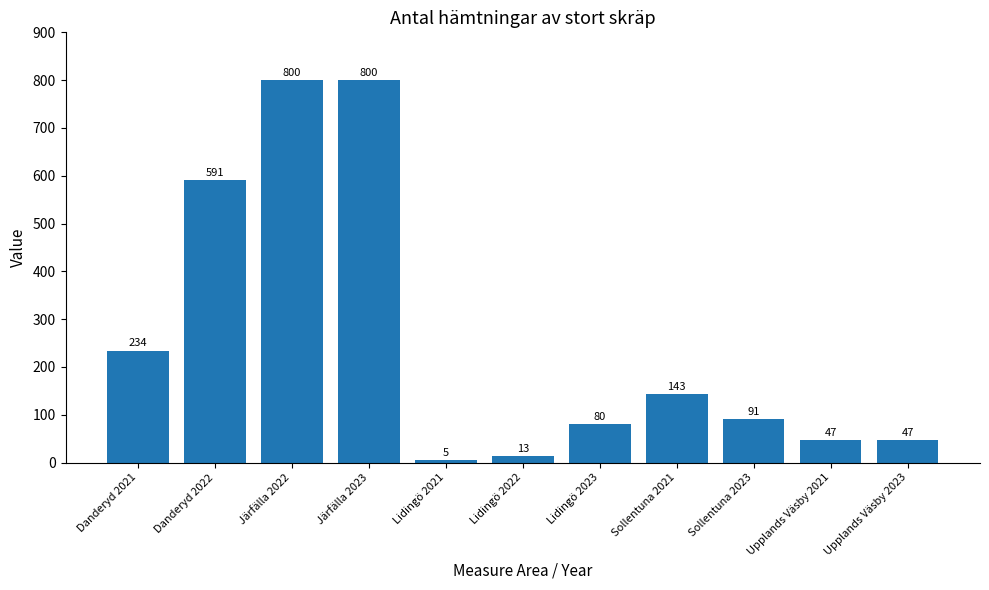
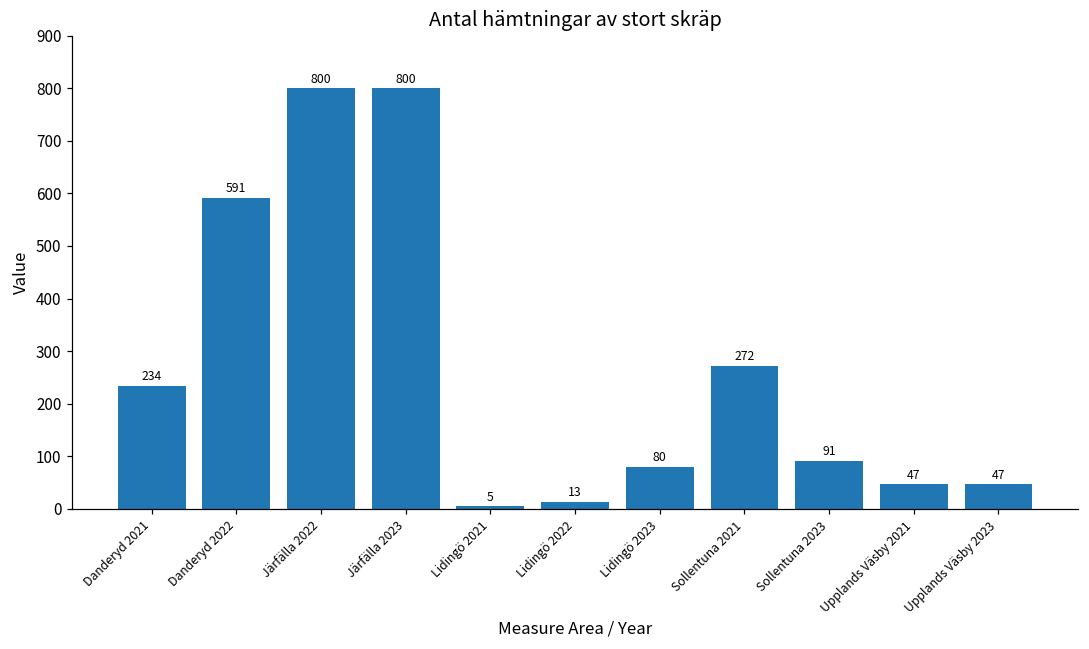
  {
    "Danderyd 2021": 234,
    "Danderyd 2022": 591,
    "Järfälla 2022": 800,
    "Järfälla 2023": 800,
    "Lidingö 2021": 5,
    "Lidingö 2022": 13,
    "Lidingö 2023": 80,
-   "Sollentuna 2021": 143,
+   "Sollentuna 2021": 272,
    "Sollentuna 2023": 91,
    "Upplands Väsby 2021": 47,
    "Upplands Väsby 2023": 47
  }
